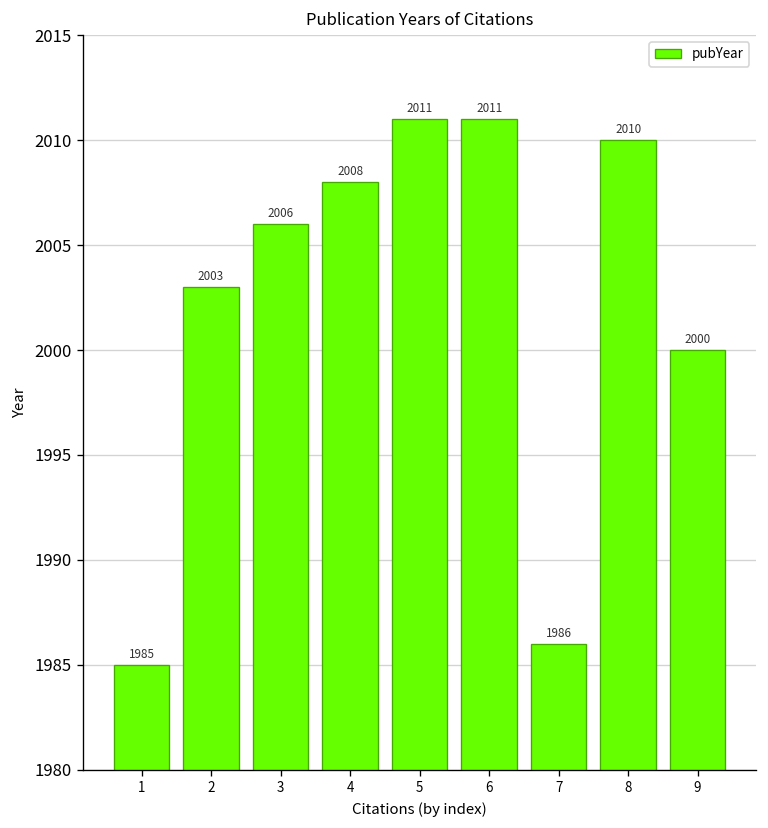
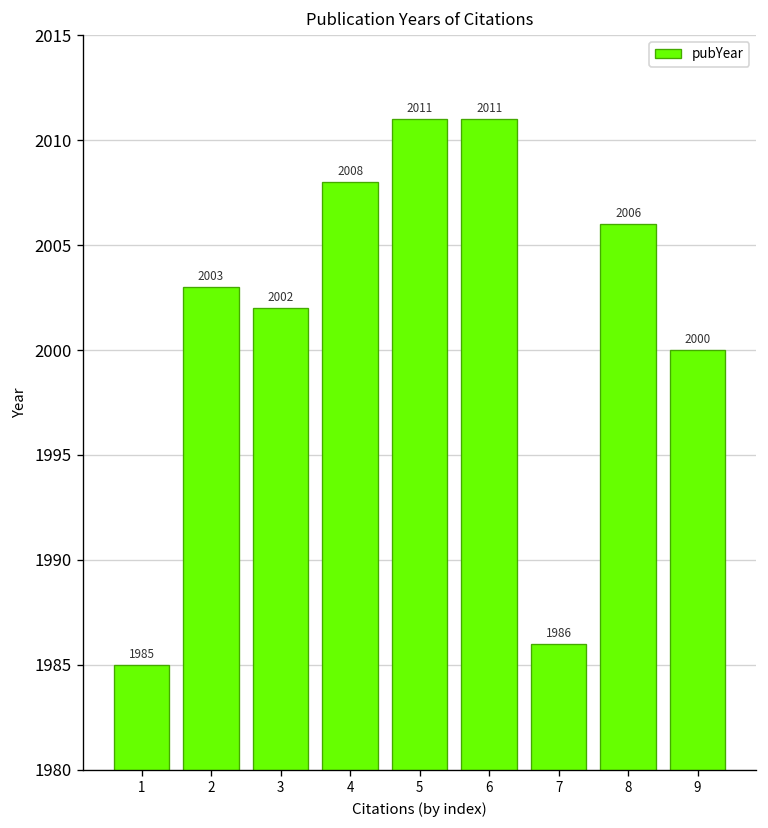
  {
    "1": 1985,
    "2": 2003,
-   "3": 2006,
+   "3": 2002,
    "4": 2008,
    "5": 2011,
    "6": 2011,
    "7": 1986,
-   "8": 2010,
+   "8": 2006,
    "9": 2000
  }
